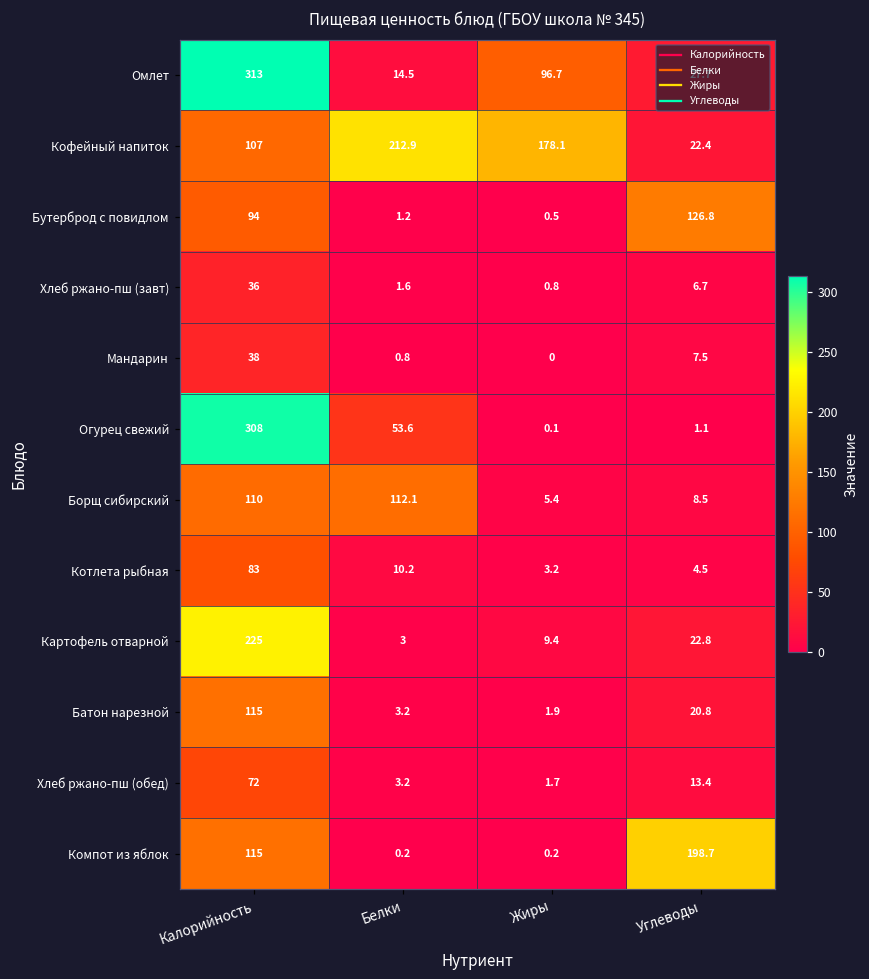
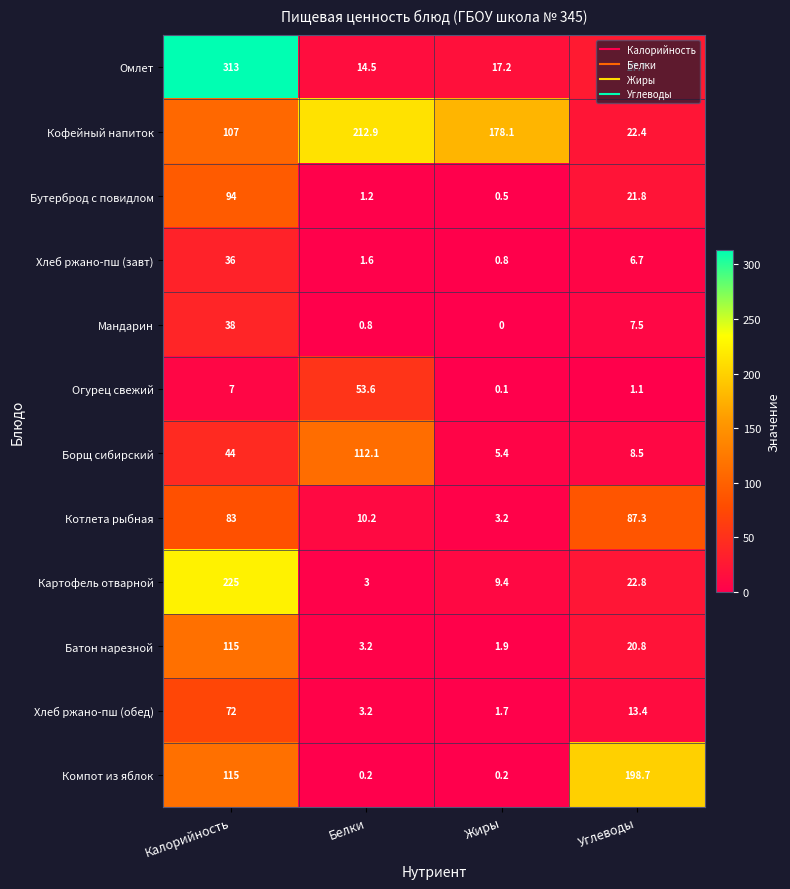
  {
    "Омлет": {
      "Калорийность": 313,
      "Белки": 14.5,
-     "Жиры": 96.7
+     "Жиры": 17.2
    },
    "Кофейный напиток": {
      "Калорийность": 107,
      "Белки": 212.9,
      "Жиры": 178.1,
      "Углеводы": 22.4
    },
    "Бутерброд с повидлом": {
      "Калорийность": 94,
      "Белки": 1.2,
      "Жиры": 0.5,
-     "Углеводы": 126.8
+     "Углеводы": 21.8
    },
    "Хлеб ржано-пш (завт)": {
      "Калорийность": 36,
      "Белки": 1.6,
      "Жиры": 0.8,
      "Углеводы": 6.7
    },
    "Мандарин": {
      "Калорийность": 38,
      "Белки": 0.8,
      "Жиры": 0,
      "Углеводы": 7.5
    },
    "Огурец свежий": {
-     "Калорийность": 308,
+     "Калорийность": 7,
      "Белки": 53.6,
      "Жиры": 0.1,
      "Углеводы": 1.1
    },
    "Борщ сибирский": {
-     "Калорийность": 110,
+     "Калорийность": 44,
      "Белки": 112.1,
      "Жиры": 5.4,
      "Углеводы": 8.5
    },
    "Котлета рыбная": {
      "Калорийность": 83,
      "Белки": 10.2,
      "Жиры": 3.2,
-     "Углеводы": 4.5
+     "Углеводы": 87.3
    },
    "Картофель отварной": {
      "Калорийность": 225,
      "Белки": 3,
      "Жиры": 9.4,
      "Углеводы": 22.8
    },
    "Батон нарезной": {
      "Калорийность": 115,
      "Белки": 3.2,
      "Жиры": 1.9,
      "Углеводы": 20.8
    },
    "Хлеб ржано-пш (обед)": {
      "Калорийность": 72,
      "Белки": 3.2,
      "Жиры": 1.7,
      "Углеводы": 13.4
    },
    "Компот из яблок": {
      "Калорийность": 115,
      "Белки": 0.2,
      "Жиры": 0.2,
      "Углеводы": 198.7
    }
  }
